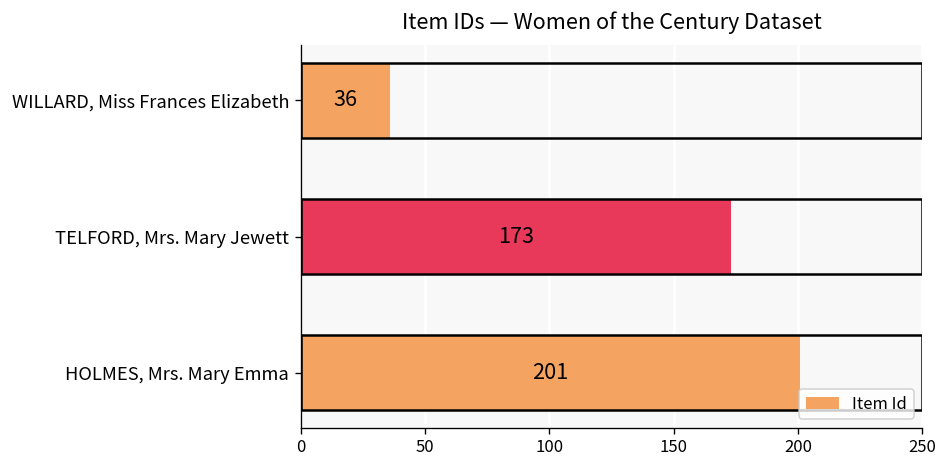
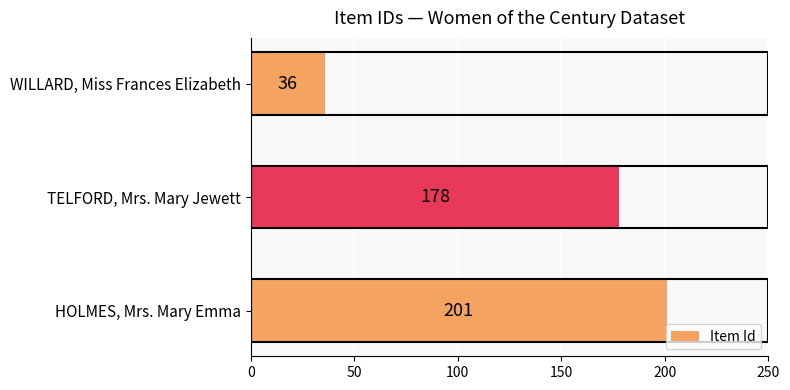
  {
    "WILLARD, Miss Frances Elizabeth": 36,
-   "TELFORD, Mrs. Mary Jewett": 173,
+   "TELFORD, Mrs. Mary Jewett": 178,
    "HOLMES, Mrs. Mary Emma": 201
  }
